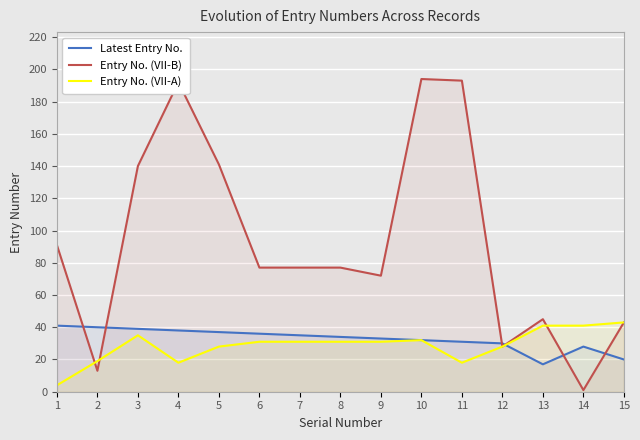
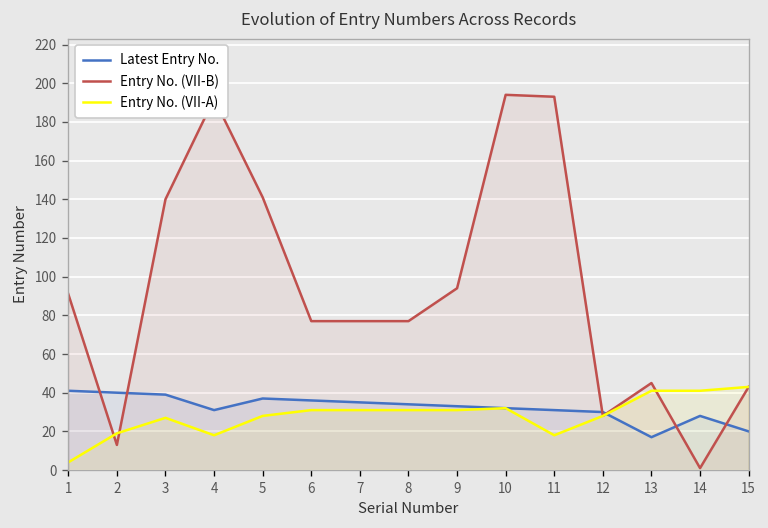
  {
    "Latest Entry No.": {
      "1": 41,
      "2": 40,
      "3": 39,
-     "4": 38,
+     "4": 31,
      "5": 37,
      "6": 36,
      "7": 35,
      "8": 34,
      "9": 33,
      "11": 31,
      "12": 30,
      "13": 17,
      "14": 28,
      "15": 20
    },
    "Entry No. (VII-B)": {
      "1": 91,
      "2": 13,
      "3": 140,
      "5": 141,
      "6": 77,
      "7": 77,
      "8": 77,
-     "9": 72,
+     "9": 94,
      "10": 194,
      "11": 193,
      "13": 45,
      "14": 1
    },
    "Entry No. (VII-A)": {
      "1": 4,
      "2": 19,
-     "3": 35,
+     "3": 27,
      "4": 18,
      "5": 28,
      "6": 31,
      "7": 31,
      "8": 31,
      "9": 31,
      "11": 18,
      "13": 41,
      "14": 41
    }
  }
